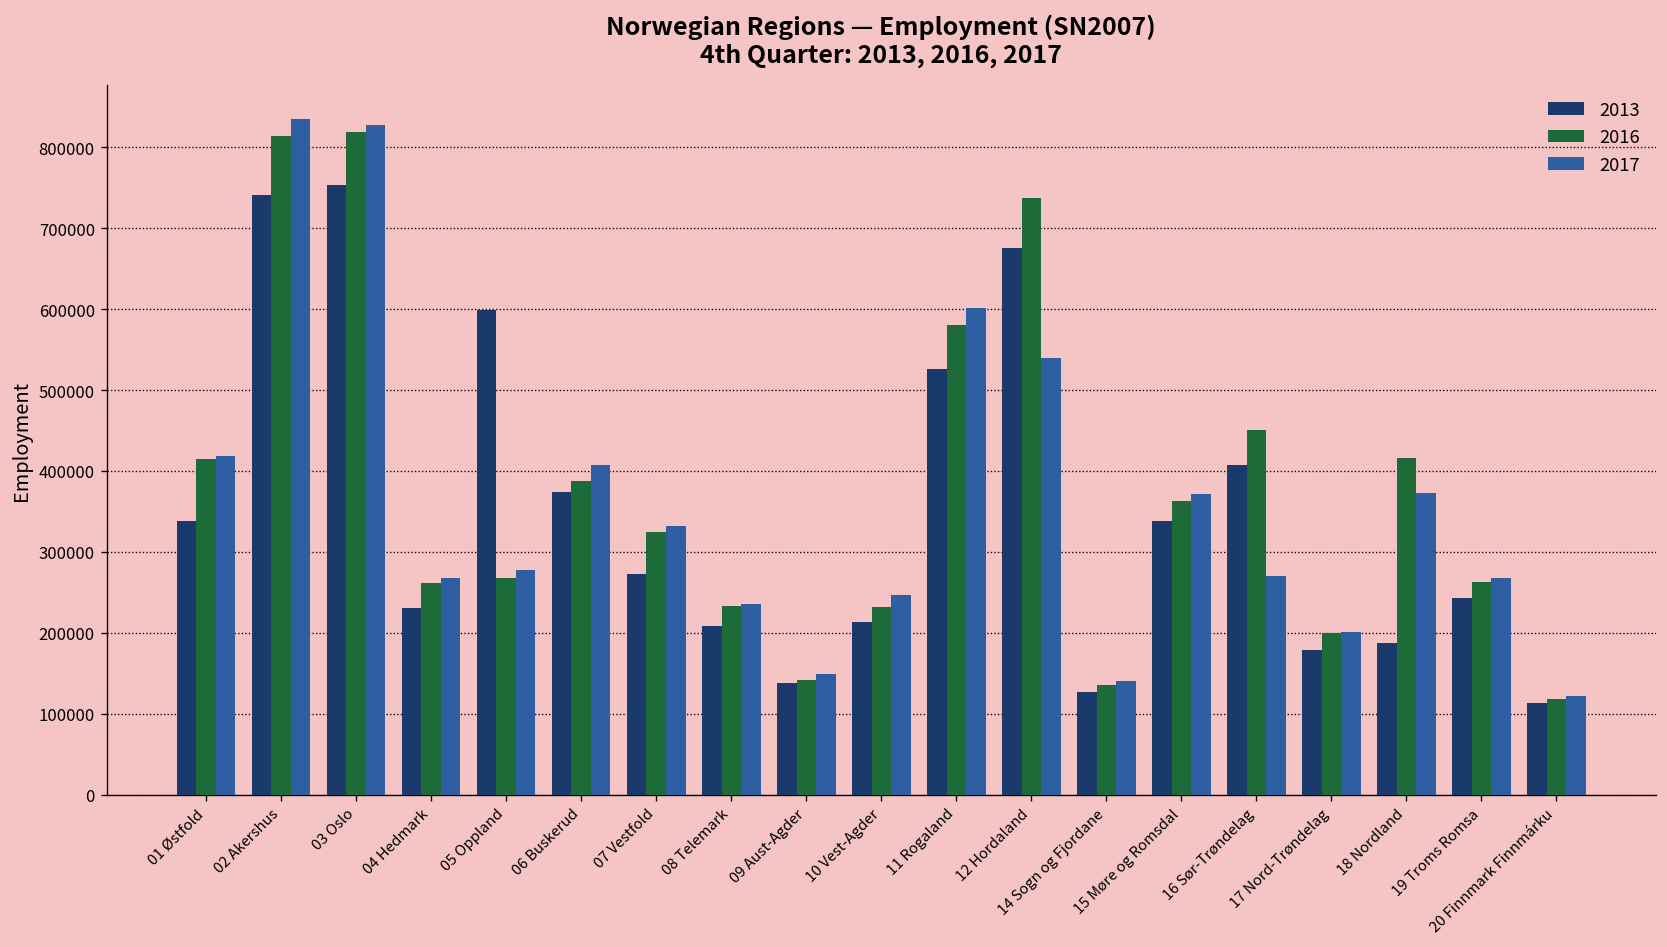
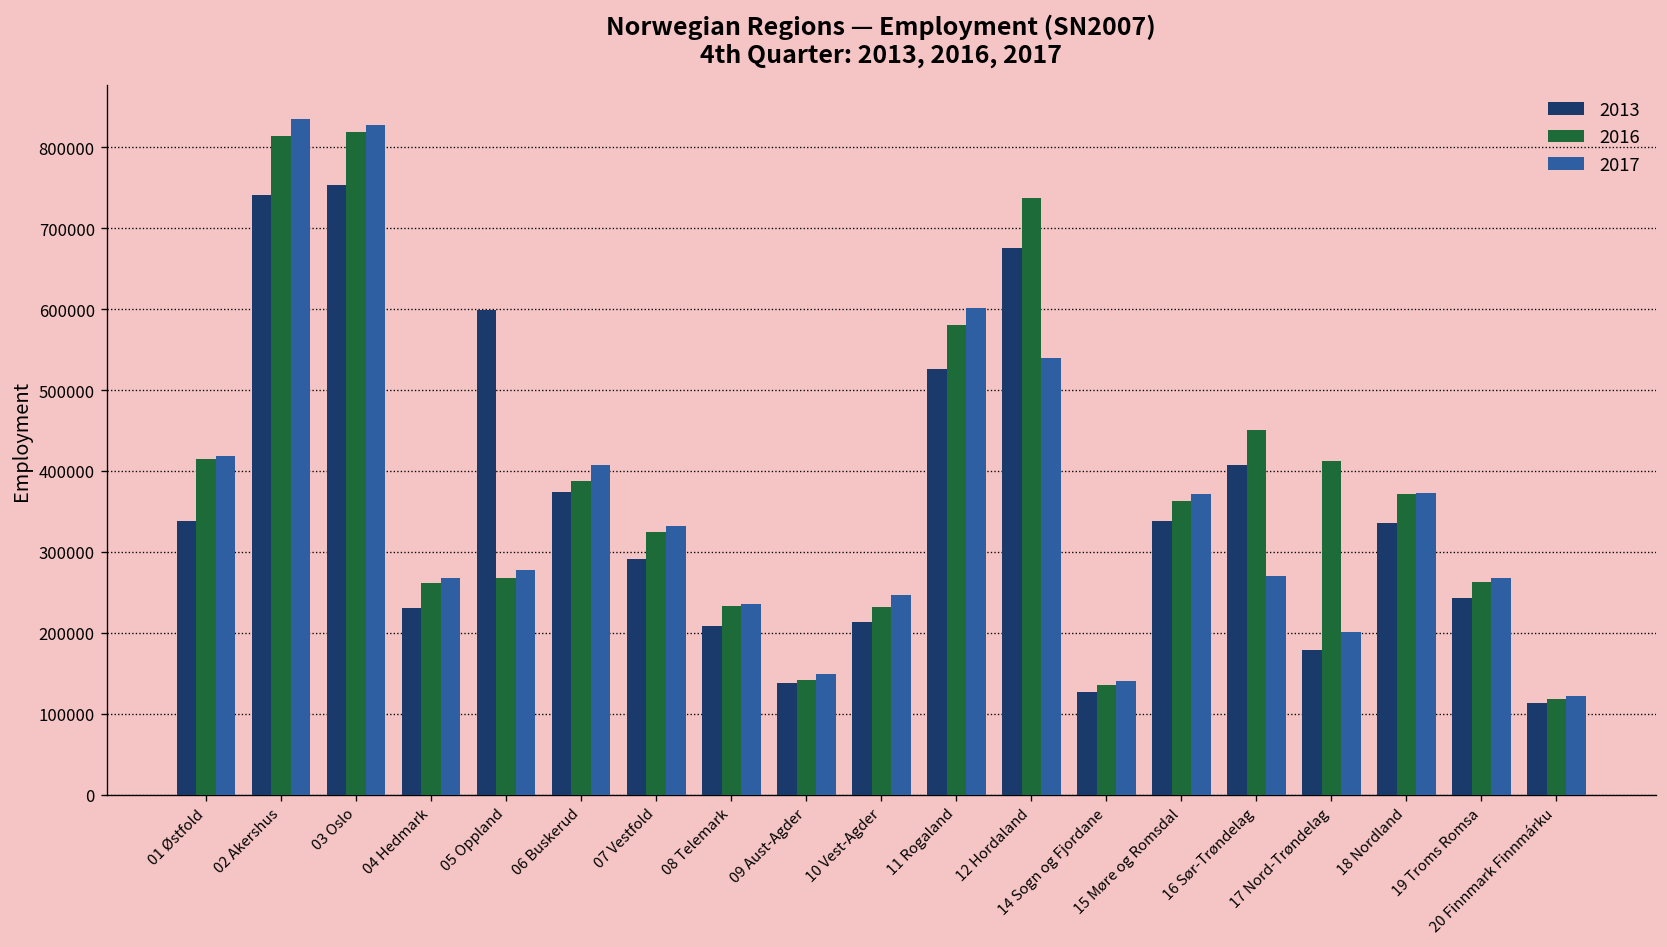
  {
    "2013": {
      "01 Østfold": 340000,
      "02 Akershus": 740000,
      "03 Oslo": 750000,
      "04 Hedmark": 230000,
      "05 Oppland": 600000,
      "06 Buskerud": 370000,
-     "07 Vestfold": 270000,
+     "07 Vestfold": 290000,
      "08 Telemark": 210000,
      "09 Aust-Agder": 140000,
      "10 Vest-Agder": 210000,
      "11 Rogaland": 530000,
      "12 Hordaland": 680000,
      "14 Sogn og Fjordane": 130000,
      "15 Møre og Romsdal": 340000,
      "16 Sør-Trøndelag": 410000,
      "17 Nord-Trøndelag": 180000,
-     "18 Nordland": 190000,
+     "18 Nordland": 340000,
      "19 Troms Romsa": 240000,
      "20 Finnmark Finnmárku": 110000
    },
    "2016": {
      "01 Østfold": 420000,
      "02 Akershus": 810000,
      "03 Oslo": 820000,
      "04 Hedmark": 260000,
      "05 Oppland": 270000,
      "06 Buskerud": 390000,
      "07 Vestfold": 320000,
      "08 Telemark": 230000,
      "09 Aust-Agder": 140000,
      "10 Vest-Agder": 230000,
      "11 Rogaland": 580000,
      "12 Hordaland": 740000,
      "14 Sogn og Fjordane": 140000,
      "15 Møre og Romsdal": 360000,
      "16 Sør-Trøndelag": 450000,
-     "17 Nord-Trøndelag": 200000,
-     "18 Nordland": 420000,
+     "17 Nord-Trøndelag": 410000,
+     "18 Nordland": 370000,
      "19 Troms Romsa": 260000,
      "20 Finnmark Finnmárku": 120000
    },
    "2017": {
      "01 Østfold": 420000,
      "02 Akershus": 840000,
      "03 Oslo": 830000,
      "04 Hedmark": 270000,
      "05 Oppland": 280000,
      "06 Buskerud": 410000,
      "07 Vestfold": 330000,
      "08 Telemark": 240000,
      "09 Aust-Agder": 150000,
      "10 Vest-Agder": 250000,
      "11 Rogaland": 600000,
      "12 Hordaland": 540000,
      "14 Sogn og Fjordane": 140000,
      "15 Møre og Romsdal": 370000,
      "16 Sør-Trøndelag": 270000,
      "17 Nord-Trøndelag": 200000,
      "18 Nordland": 370000,
      "19 Troms Romsa": 270000,
      "20 Finnmark Finnmárku": 120000
    }
  }
